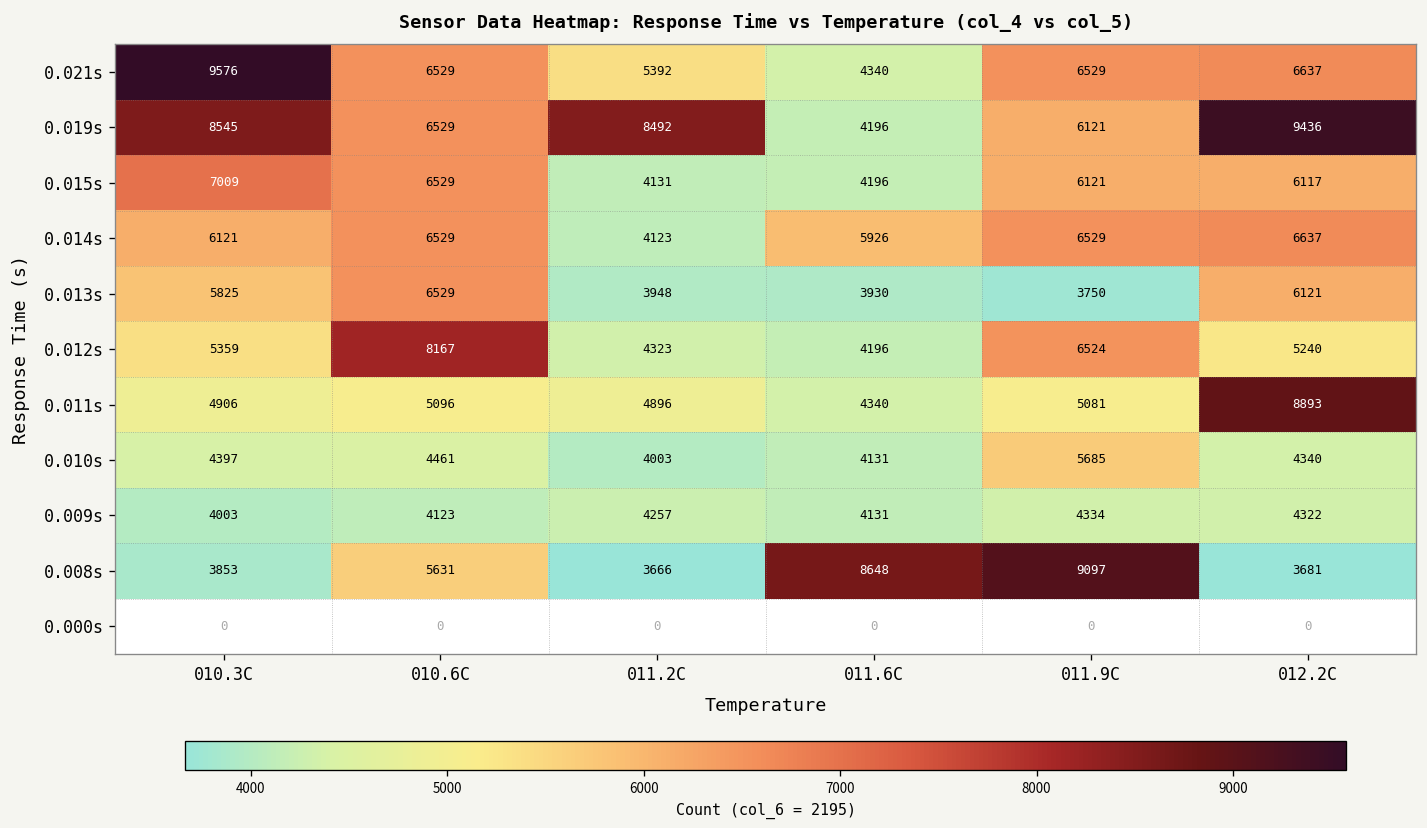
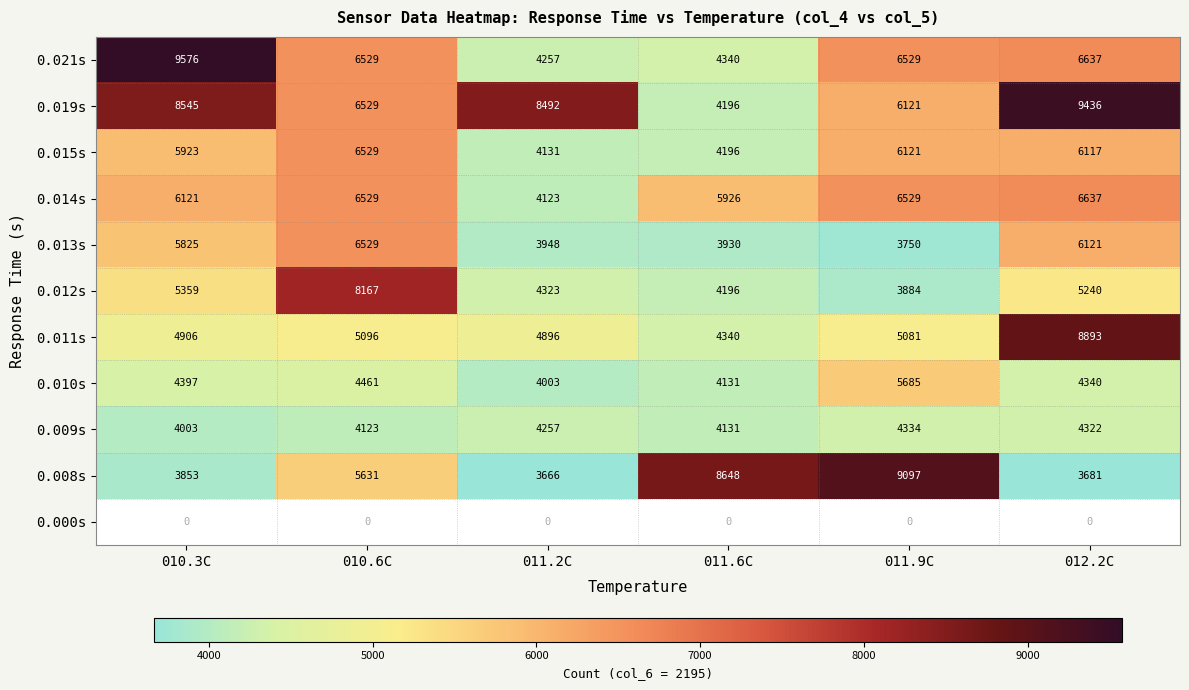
  {
    "0.021s": {
      "010.3C": 9576,
      "010.6C": 6529,
-     "011.2C": 5392,
+     "011.2C": 4257,
      "011.6C": 4340,
      "011.9C": 6529,
      "012.2C": 6637
    },
    "0.019s": {
      "010.3C": 8545,
      "010.6C": 6529,
      "011.2C": 8492,
      "011.6C": 4196,
      "011.9C": 6121,
      "012.2C": 9436
    },
    "0.015s": {
-     "010.3C": 7009,
+     "010.3C": 5923,
      "010.6C": 6529,
      "011.2C": 4131,
      "011.6C": 4196,
      "011.9C": 6121,
      "012.2C": 6117
    },
    "0.014s": {
      "010.3C": 6121,
      "010.6C": 6529,
      "011.2C": 4123,
      "011.6C": 5926,
      "011.9C": 6529,
      "012.2C": 6637
    },
    "0.013s": {
      "010.3C": 5825,
      "010.6C": 6529,
      "011.2C": 3948,
      "011.6C": 3930,
      "011.9C": 3750,
      "012.2C": 6121
    },
    "0.012s": {
      "010.3C": 5359,
      "010.6C": 8167,
      "011.2C": 4323,
      "011.6C": 4196,
-     "011.9C": 6524,
+     "011.9C": 3884,
      "012.2C": 5240
    },
    "0.011s": {
      "010.3C": 4906,
      "010.6C": 5096,
      "011.2C": 4896,
      "011.6C": 4340,
      "011.9C": 5081,
      "012.2C": 8893
    },
    "0.010s": {
      "010.3C": 4397,
      "010.6C": 4461,
      "011.2C": 4003,
      "011.6C": 4131,
      "011.9C": 5685,
      "012.2C": 4340
    },
    "0.009s": {
      "010.3C": 4003,
      "010.6C": 4123,
      "011.2C": 4257,
      "011.6C": 4131,
      "011.9C": 4334,
      "012.2C": 4322
    },
    "0.008s": {
      "010.3C": 3853,
      "010.6C": 5631,
      "011.2C": 3666,
      "011.6C": 8648,
      "011.9C": 9097,
      "012.2C": 3681
    }
  }
